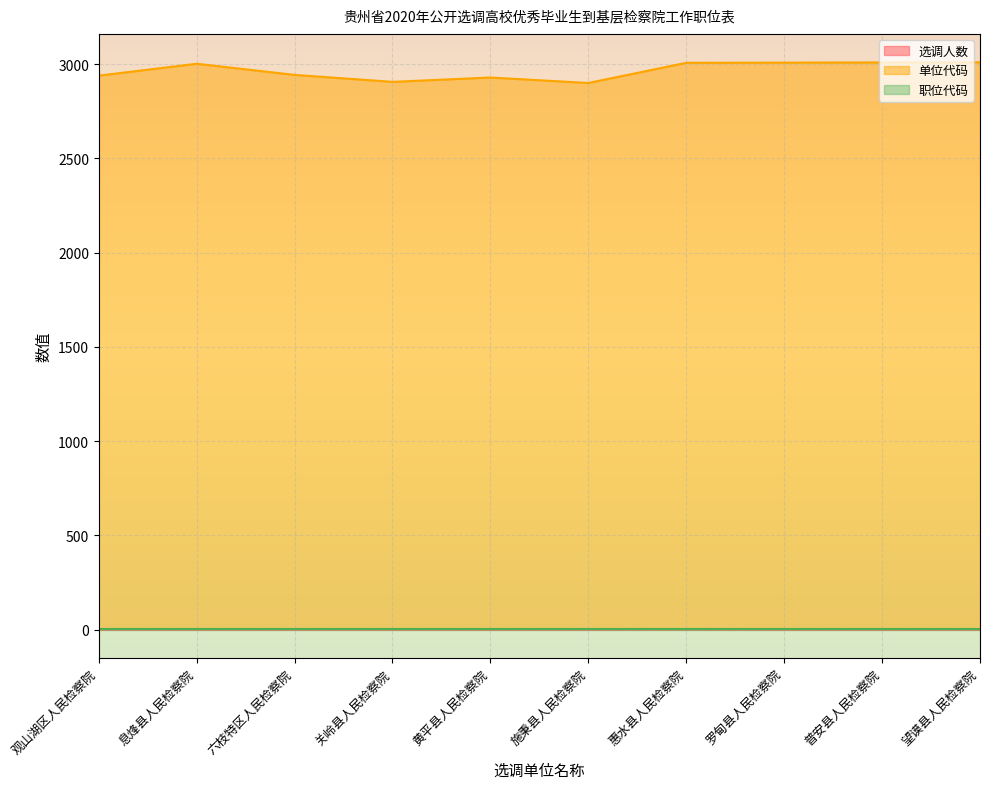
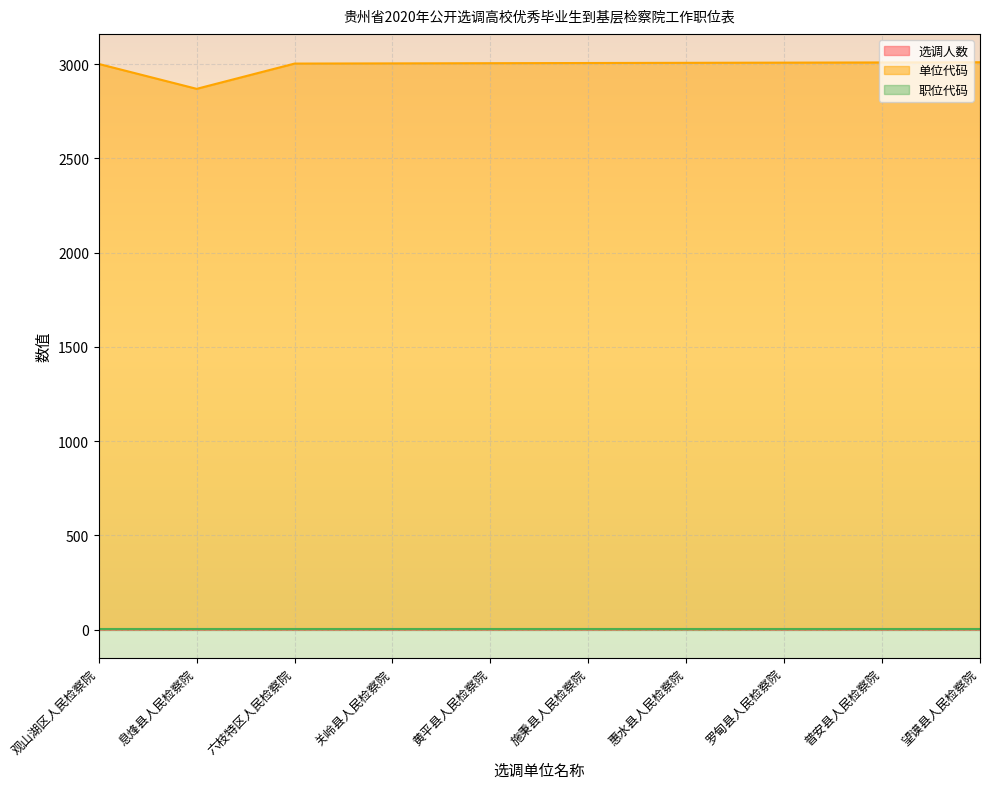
  {
    "职位代码": {
      "观山湖区人民检察院": 0,
      "息烽县人民检察院": 0,
      "六枝特区人民检察院": 0,
      "关岭县人民检察院": 0,
      "黄平县人民检察院": 0,
      "施秉县人民检察院": 0,
      "惠水县人民检察院": 0,
      "罗甸县人民检察院": 0,
      "普安县人民检察院": 0,
      "望谟县人民检察院": 0
    },
    "单位代码": {
-     "观山湖区人民检察院": 2940,
-     "息烽县人民检察院": 3000,
-     "六枝特区人民检察院": 2940,
-     "关岭县人民检察院": 2910,
-     "黄平县人民检察院": 2930,
-     "施秉县人民检察院": 2900,
+     "观山湖区人民检察院": 3000,
+     "息烽县人民检察院": 2870,
+     "六枝特区人民检察院": 3000,
+     "关岭县人民检察院": 3000,
+     "黄平县人民检察院": 3010,
+     "施秉县人民检察院": 3010,
      "惠水县人民检察院": 3010,
      "罗甸县人民检察院": 3010,
      "望谟县人民检察院": 3010
    }
  }
